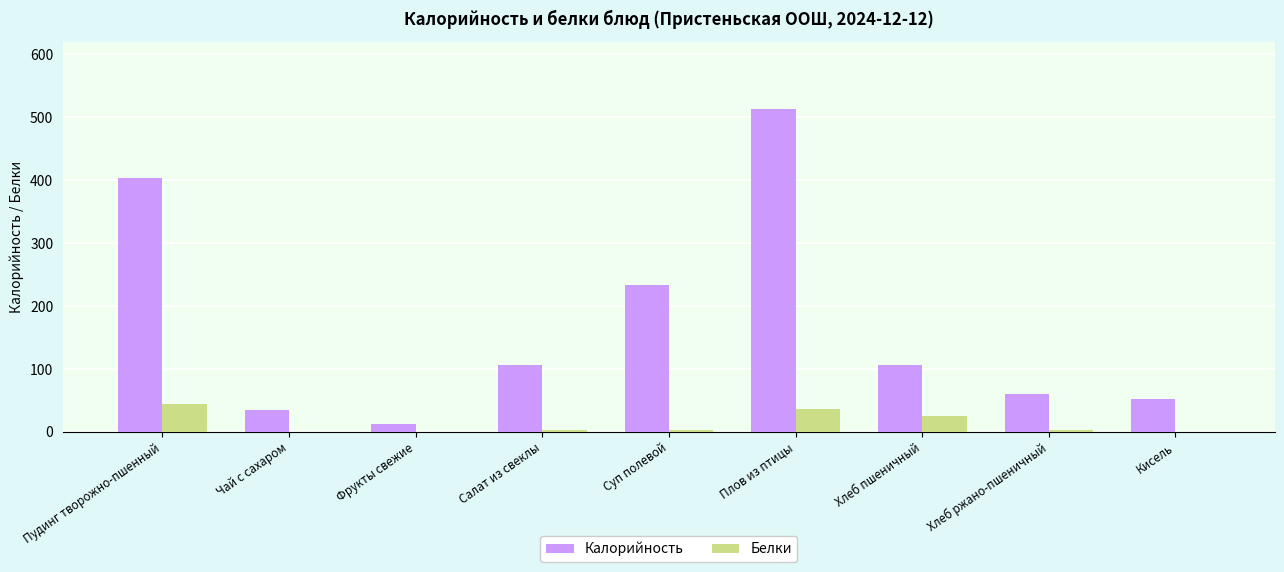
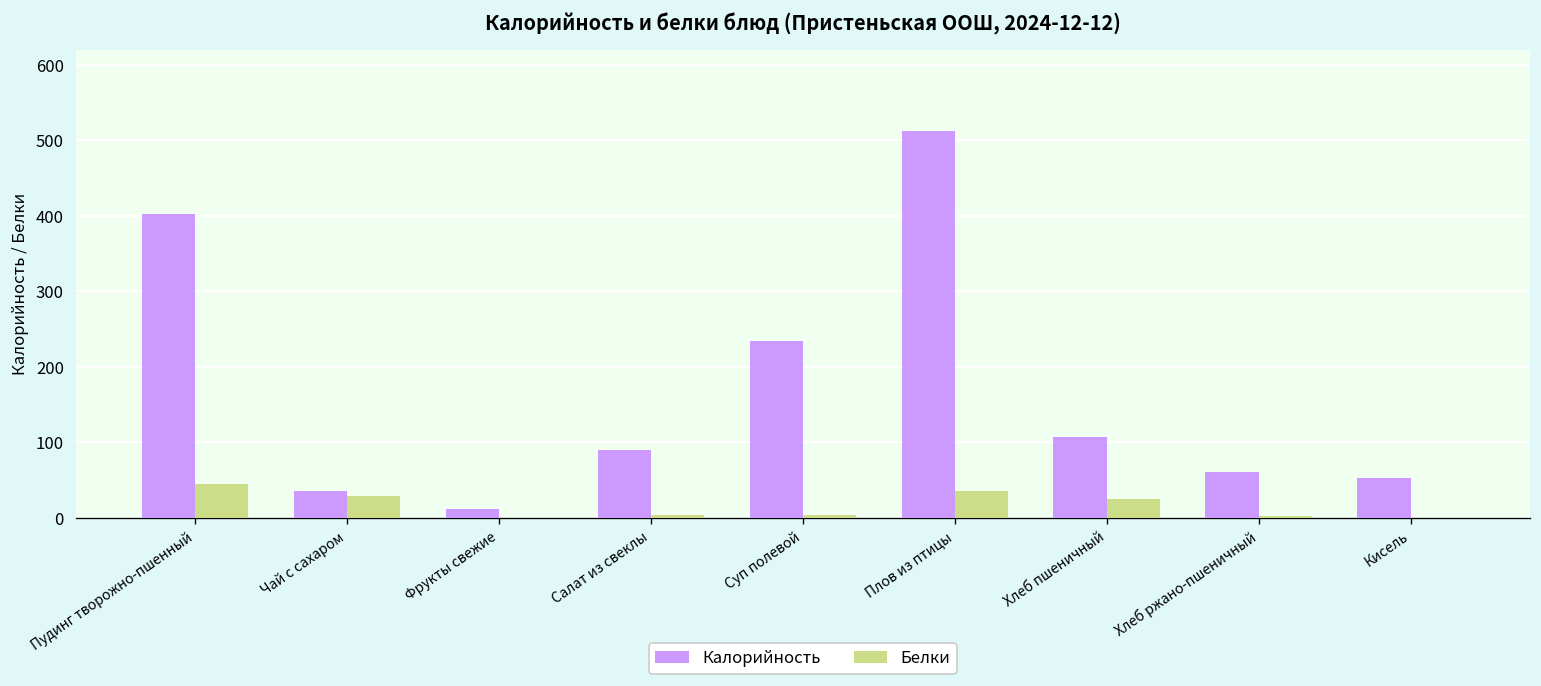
  {
    "Калорийность": {
      "Пудинг творожно-пшенный": 400,
      "Чай с сахаром": 40,
      "Фрукты свежие": 10,
-     "Салат из свеклы": 110,
+     "Салат из свеклы": 90,
      "Суп полевой": 230,
      "Плов из птицы": 510,
      "Хлеб пшеничный": 110,
      "Хлеб ржано-пшеничный": 60,
      "Кисель": 50
    },
    "Белки": {
      "Пудинг творожно-пшенный": 40,
-     "Чай с сахаром": 0,
+     "Чай с сахаром": 30,
      "Плов из птицы": 40,
      "Хлеб пшеничный": 20,
      "Кисель": 0
    }
  }
